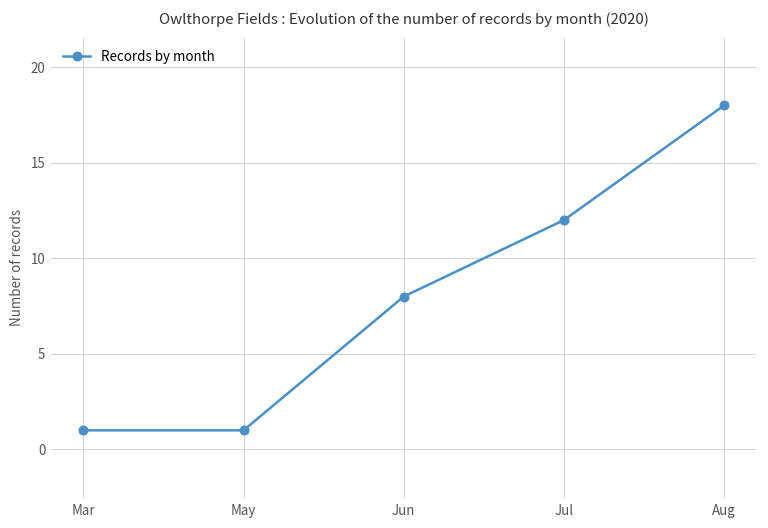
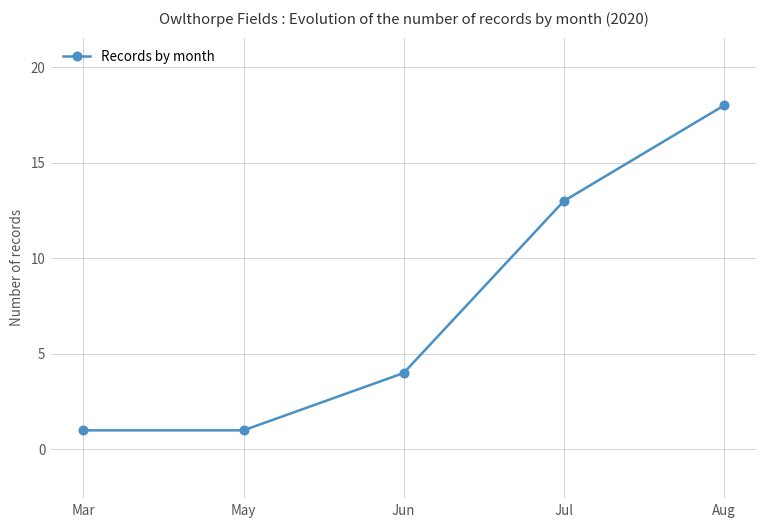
  {
    "Mar": 1,
    "May": 1,
-   "Jun": 8,
-   "Jul": 12,
+   "Jun": 4,
+   "Jul": 13,
    "Aug": 18
  }
